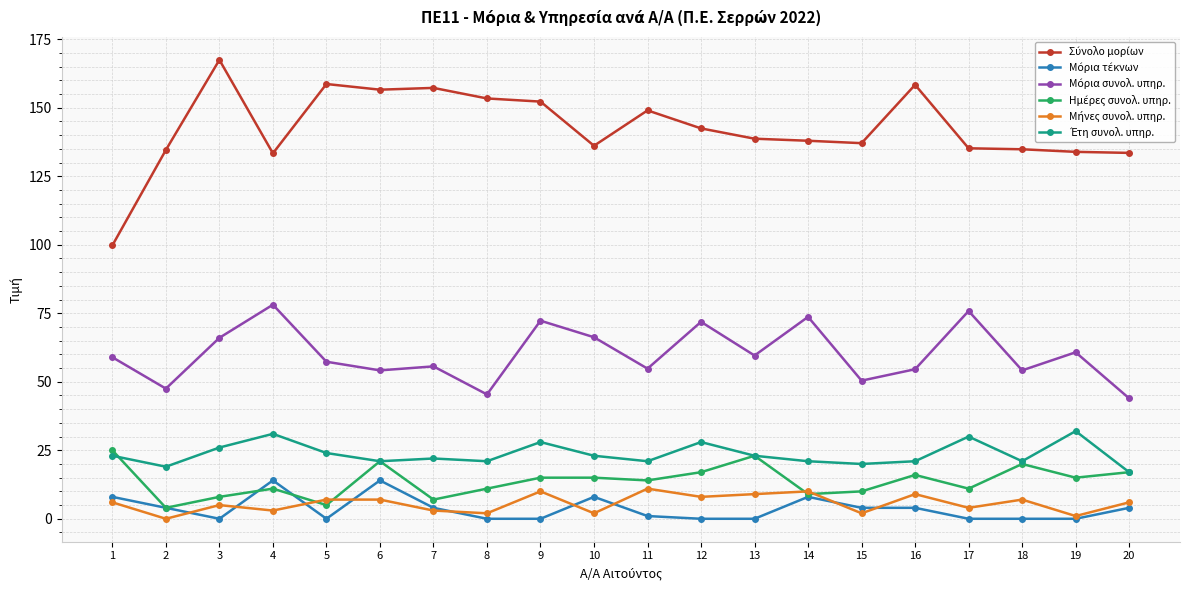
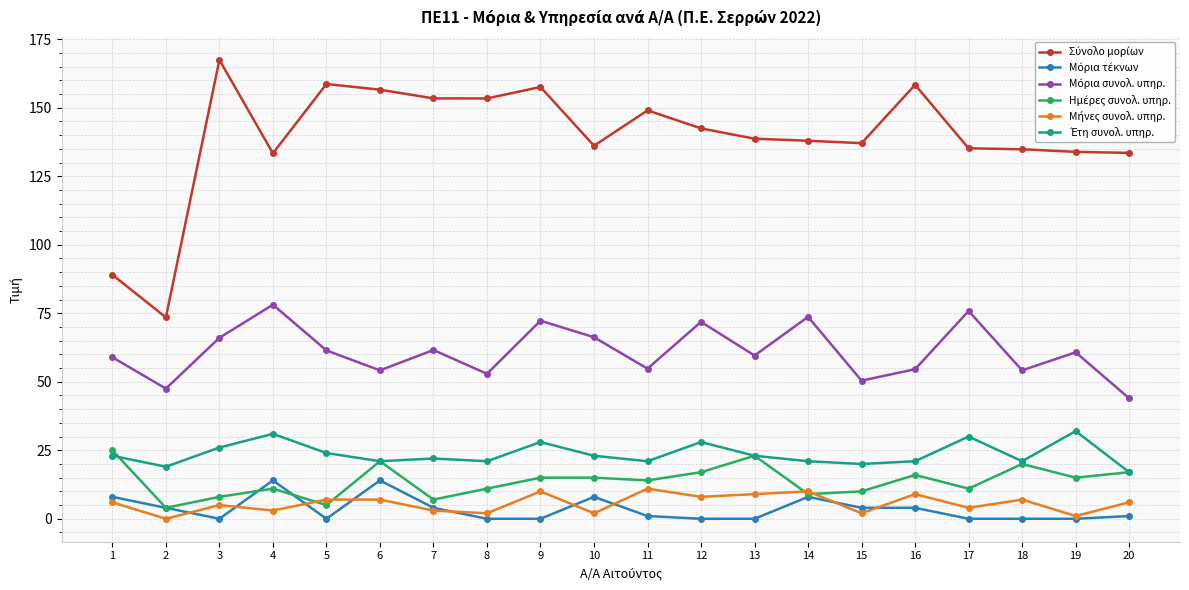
  {
    "Σύνολο μορίων": {
-     "1": 100,
-     "2": 135,
+     "1": 89,
+     "2": 74,
      "3": 167,
      "4": 133,
      "5": 159,
      "6": 157,
-     "7": 157,
+     "7": 153,
      "8": 153,
-     "9": 152,
+     "9": 158,
      "10": 136,
      "11": 149,
      "12": 142,
      "13": 139,
      "14": 138,
      "15": 137,
      "16": 158,
      "17": 135,
      "18": 135,
      "19": 134,
      "20": 134
    },
    "Μόρια τέκνων": {
      "1": 8,
      "3": 0,
      "4": 14,
      "5": 0,
      "6": 14,
      "7": 4,
      "8": 0,
      "9": 0,
      "10": 8,
      "11": 1,
      "12": 0,
      "13": 0,
      "14": 8,
      "15": 4,
      "16": 4,
      "17": 0,
      "18": 0,
      "19": 0,
-     "20": 4
+     "20": 1
    },
    "Μόρια συνολ. υπηρ.": {
      "1": 59,
      "2": 48,
      "3": 66,
      "4": 78,
-     "5": 57,
+     "5": 61,
      "6": 54,
-     "7": 56,
-     "8": 45,
+     "7": 62,
+     "8": 53,
      "9": 72,
      "10": 66,
      "11": 55,
      "12": 72,
      "13": 60,
      "14": 74,
      "15": 50,
      "16": 55,
      "17": 76,
      "18": 54,
      "19": 61,
      "20": 44
    },
    "Μήνες συνολ. υπηρ.": {
      "1": 6,
      "2": 0,
      "3": 5,
      "4": 3,
      "5": 7,
      "6": 7,
      "7": 3,
      "8": 2,
      "9": 10,
      "10": 2,
      "11": 11,
      "12": 8,
      "13": 9,
      "14": 10,
      "15": 2,
      "16": 9,
      "17": 4,
      "18": 7,
      "19": 1,
      "20": 6
    }
  }
